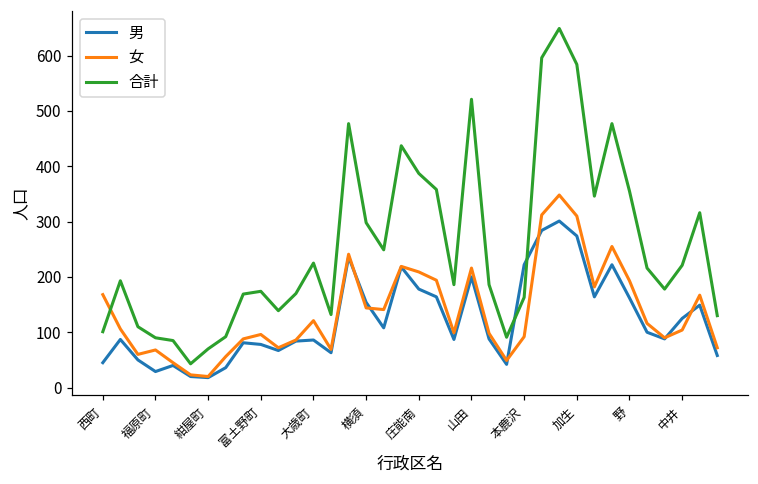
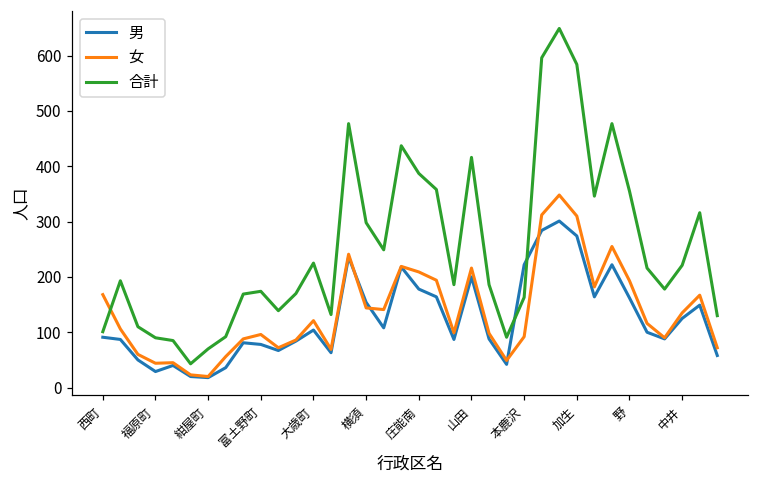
  {
    "男": {
-     "西町": 50,
+     "西町": 90,
      "福原町": 30,
      "富土野町": 80,
-     "大歳町": 90,
+     "大歳町": 100,
      "横須": 150,
      "庄能南": 180,
      "山田": 200,
      "本鹿沢": 220,
      "加生": 270,
      "野": 160,
      "中井": 130
    },
    "女": {
      "西町": 170,
-     "福原町": 70,
+     "福原町": 40,
      "富土野町": 100,
      "大歳町": 120,
      "横須": 140,
      "庄能南": 210,
      "山田": 220,
      "本鹿沢": 90,
      "加生": 310,
      "野": 190,
-     "中井": 100
+     "中井": 140
    },
    "合計": {
      "西町": 100,
      "福原町": 90,
      "紺屋町": 70,
      "富土野町": 170,
      "大歳町": 230,
      "横須": 300,
      "庄能南": 390,
-     "山田": 520,
+     "山田": 420,
      "本鹿沢": 160,
      "加生": 580,
      "野": 360,
      "中井": 220
    }
  }
